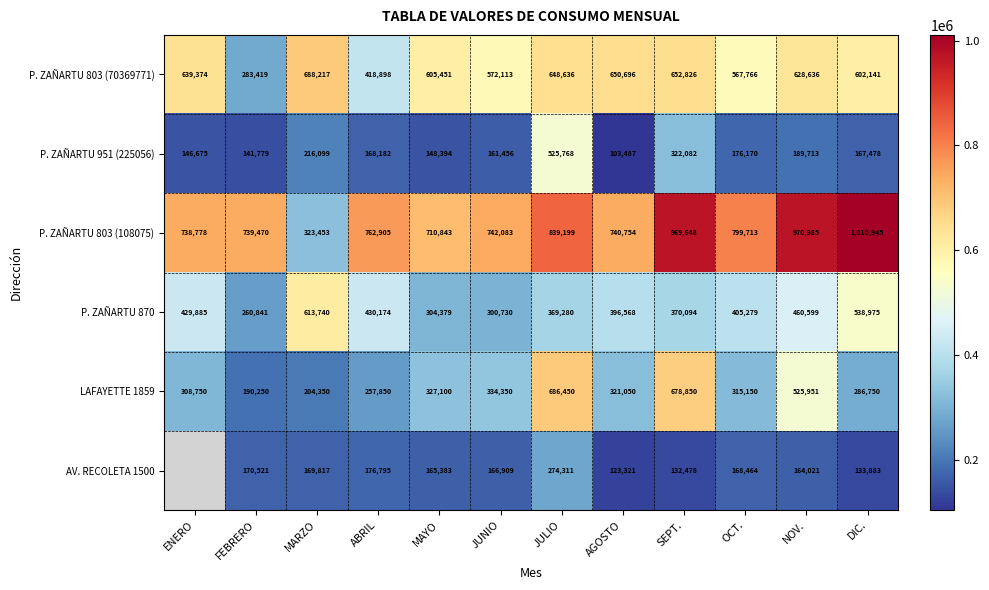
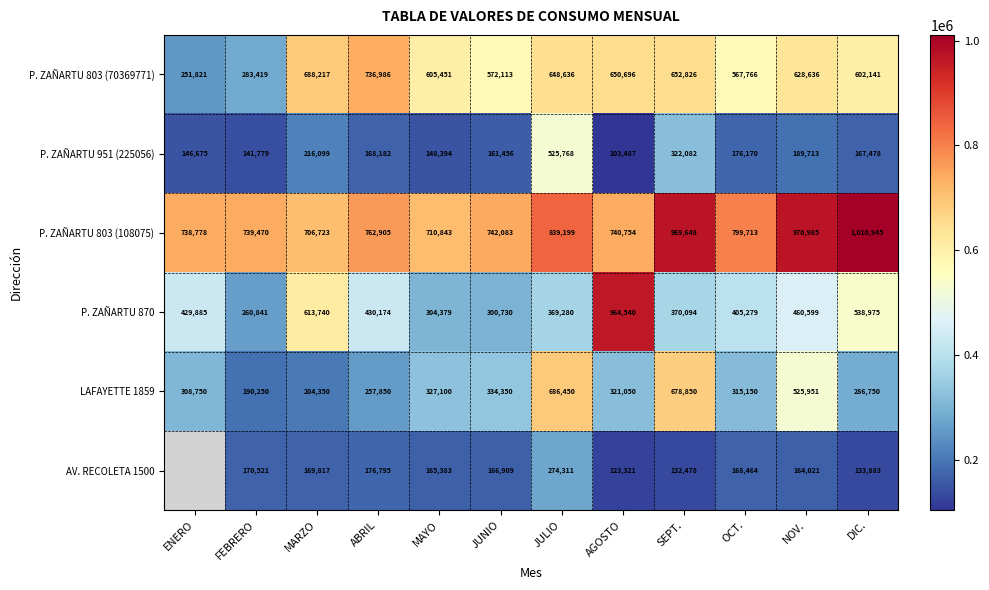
  {
    "P. ZAÑARTU 803 (70369771)": {
-     "ENERO": "639,374",
+     "ENERO": "251,821",
      "FEBRERO": "283,419",
      "MARZO": "688,217",
-     "ABRIL": "418,898",
+     "ABRIL": "736,986",
      "MAYO": "605,451",
      "JUNIO": "572,113",
      "JULIO": "648,636",
      "AGOSTO": "650,696",
      "SEPT.": "652,826",
      "OCT.": "567,766",
      "NOV.": "628,636",
      "DIC.": "602,141"
    },
    "P. ZAÑARTU 951 (225056)": {
      "ENERO": "146,675",
      "FEBRERO": "141,779",
      "MARZO": "216,099",
      "ABRIL": "168,182",
      "MAYO": "148,394",
      "JUNIO": "161,456",
      "JULIO": "525,768",
      "AGOSTO": "103,487",
      "SEPT.": "322,082",
      "OCT.": "176,170",
      "NOV.": "189,713",
      "DIC.": "167,478"
    },
    "P. ZAÑARTU 803 (108075)": {
      "ENERO": "738,778",
      "FEBRERO": "739,470",
-     "MARZO": "323,453",
+     "MARZO": "706,723",
      "ABRIL": "762,905",
      "MAYO": "710,843",
      "JUNIO": "742,083",
      "JULIO": "839,199",
      "AGOSTO": "740,754",
      "SEPT.": "969,648",
      "OCT.": "799,713",
      "NOV.": "970,985",
      "DIC.": "1,010,945"
    },
    "P. ZAÑARTU 870": {
      "ENERO": "429,885",
      "FEBRERO": "260,841",
      "MARZO": "613,740",
      "ABRIL": "430,174",
      "MAYO": "304,379",
      "JUNIO": "300,730",
      "JULIO": "369,280",
-     "AGOSTO": "396,568",
+     "AGOSTO": "964,540",
      "SEPT.": "370,094",
      "OCT.": "405,279",
      "NOV.": "460,599",
      "DIC.": "538,975"
    },
    "LAFAYETTE 1859": {
      "ENERO": "308,750",
      "FEBRERO": "190,250",
      "MARZO": "204,350",
      "ABRIL": "257,850",
      "MAYO": "327,100",
      "JUNIO": "334,350",
      "JULIO": "686,450",
      "AGOSTO": "321,050",
      "SEPT.": "678,850",
      "OCT.": "315,150",
      "NOV.": "525,951",
      "DIC.": "286,750"
    },
    "AV. RECOLETA 1500": {
      "FEBRERO": "170,521",
      "MARZO": "169,817",
      "ABRIL": "176,795",
      "MAYO": "165,383",
      "JUNIO": "166,909",
      "JULIO": "274,311",
      "AGOSTO": "123,321",
      "SEPT.": "132,478",
      "OCT.": "168,464",
      "NOV.": "164,021",
      "DIC.": "133,883"
    }
  }
